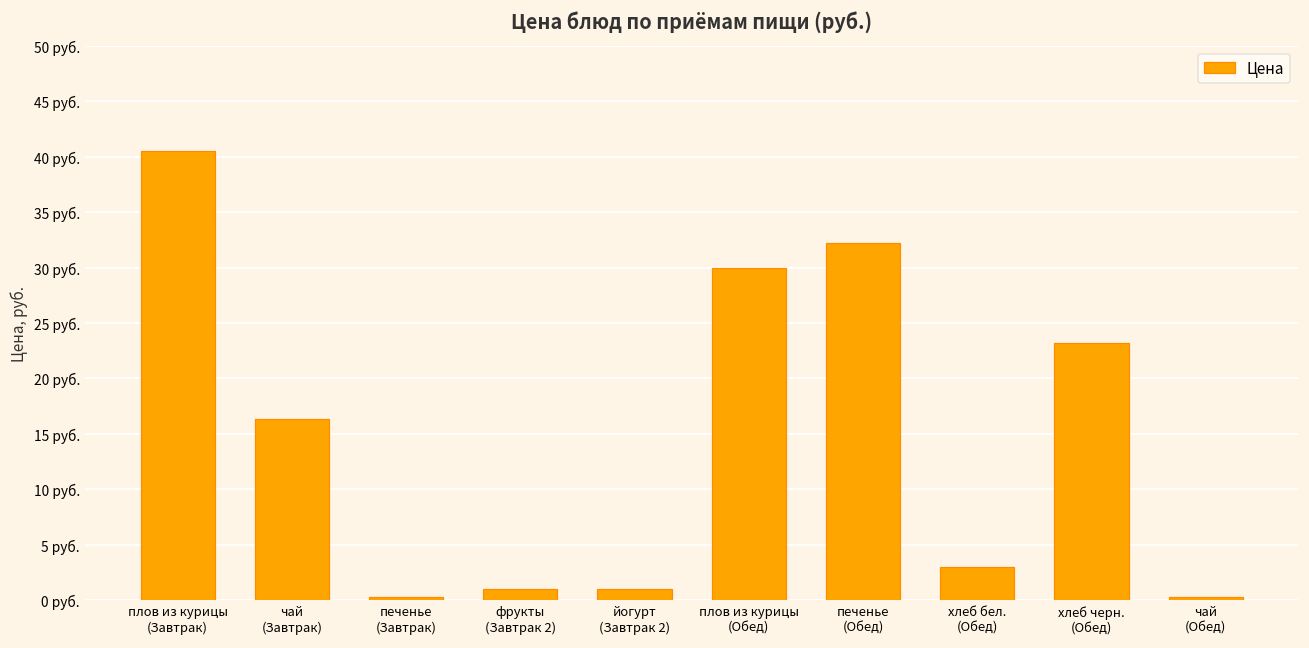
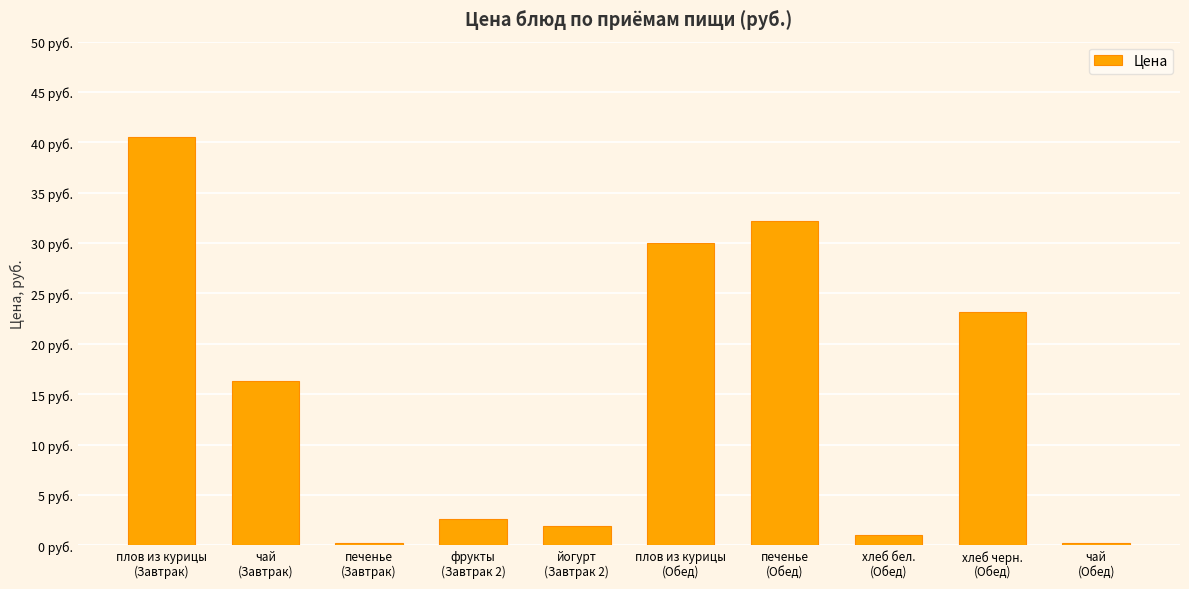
  {
    "плов из курицы (Завтрак)": "40.5 руб.",
    "чай (Завтрак)": "16.3 руб.",
    "печенье (Завтрак)": "0.3 руб.",
-   "фрукты (Завтрак 2)": "1.0 руб.",
-   "йогурт (Завтрак 2)": "1.0 руб.",
+   "фрукты (Завтрак 2)": "2.6 руб.",
+   "йогурт (Завтрак 2)": "1.9 руб.",
    "плов из курицы (Обед)": "30.0 руб.",
    "печенье (Обед)": "32.2 руб.",
-   "хлеб бел. (Обед)": "3 руб.",
+   "хлеб бел. (Обед)": "1 руб.",
    "хлеб черн. (Обед)": "23.2 руб.",
    "чай (Обед)": "0.3 руб."
  }
